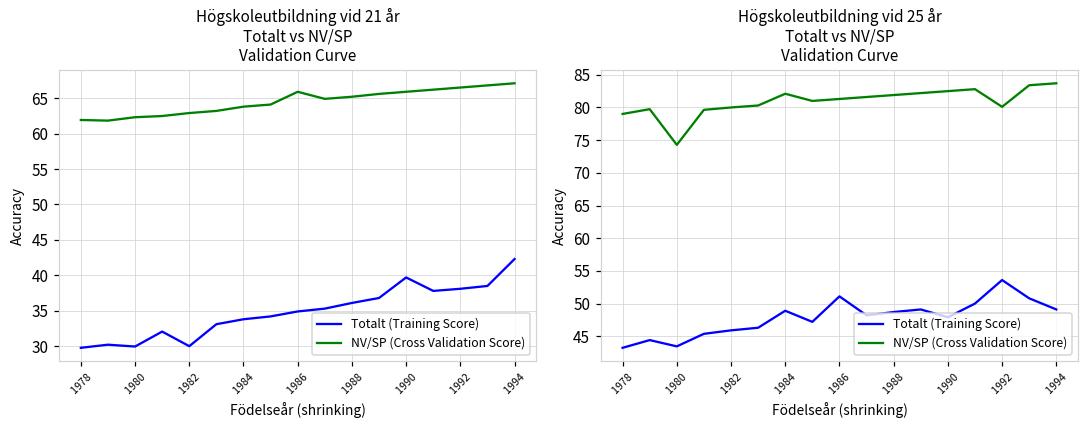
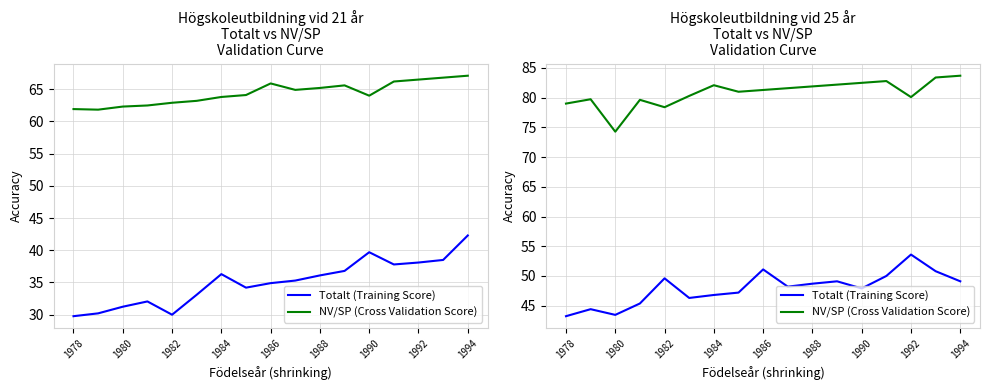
  {
    "Högskoleutbildning vid 21 år Totalt vs NV/SP Validation Curve": {
      "Totalt (Training Score)": {
        "1978": 30,
-       "1980": 30,
+       "1980": 31,
        "1982": 30,
-       "1984": 34,
+       "1984": 36,
        "1986": 35,
        "1988": 36,
        "1990": 40,
        "1992": 38,
        "1994": 42
      },
      "NV/SP (Cross Validation Score)": {
        "1978": 62,
        "1980": 62,
        "1982": 63,
        "1984": 64,
        "1986": 66,
        "1988": 65,
-       "1990": 66,
+       "1990": 64,
        "1992": 67,
        "1994": 67
      }
    },
    "Högskoleutbildning vid 25 år Totalt vs NV/SP Validation Curve": {
      "Totalt (Training Score)": {
        "1978": 43,
        "1980": 43,
-       "1982": 46,
-       "1984": 49,
+       "1982": 50,
+       "1984": 47,
        "1986": 51,
        "1988": 49,
        "1992": 54,
        "1994": 49
      },
      "NV/SP (Cross Validation Score)": {
        "1978": 79,
        "1980": 74,
-       "1982": 80,
+       "1982": 78,
        "1984": 82,
        "1986": 81,
        "1988": 82,
        "1990": 83,
        "1992": 80,
        "1994": 84
      }
    }
  }
